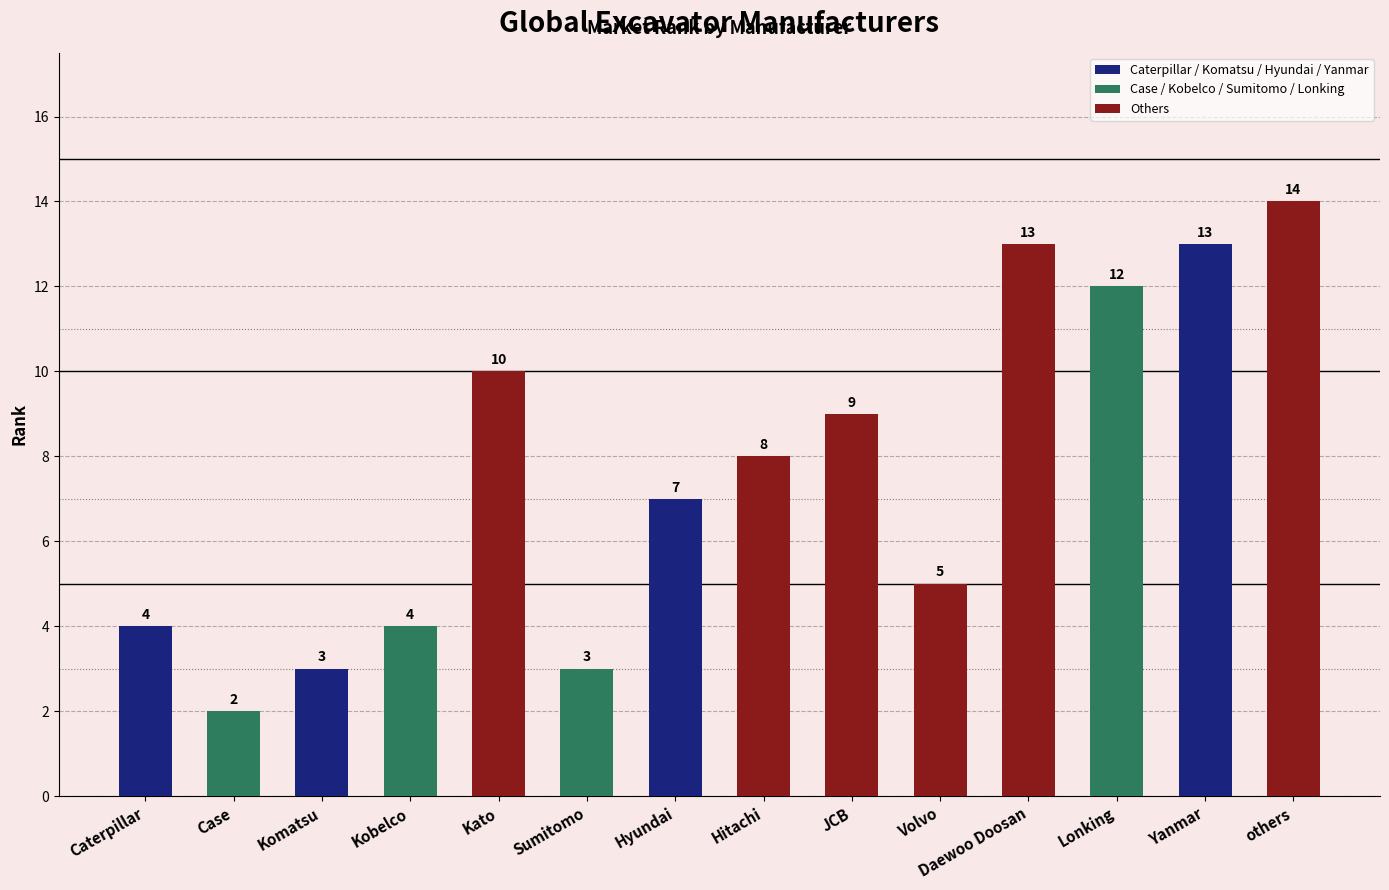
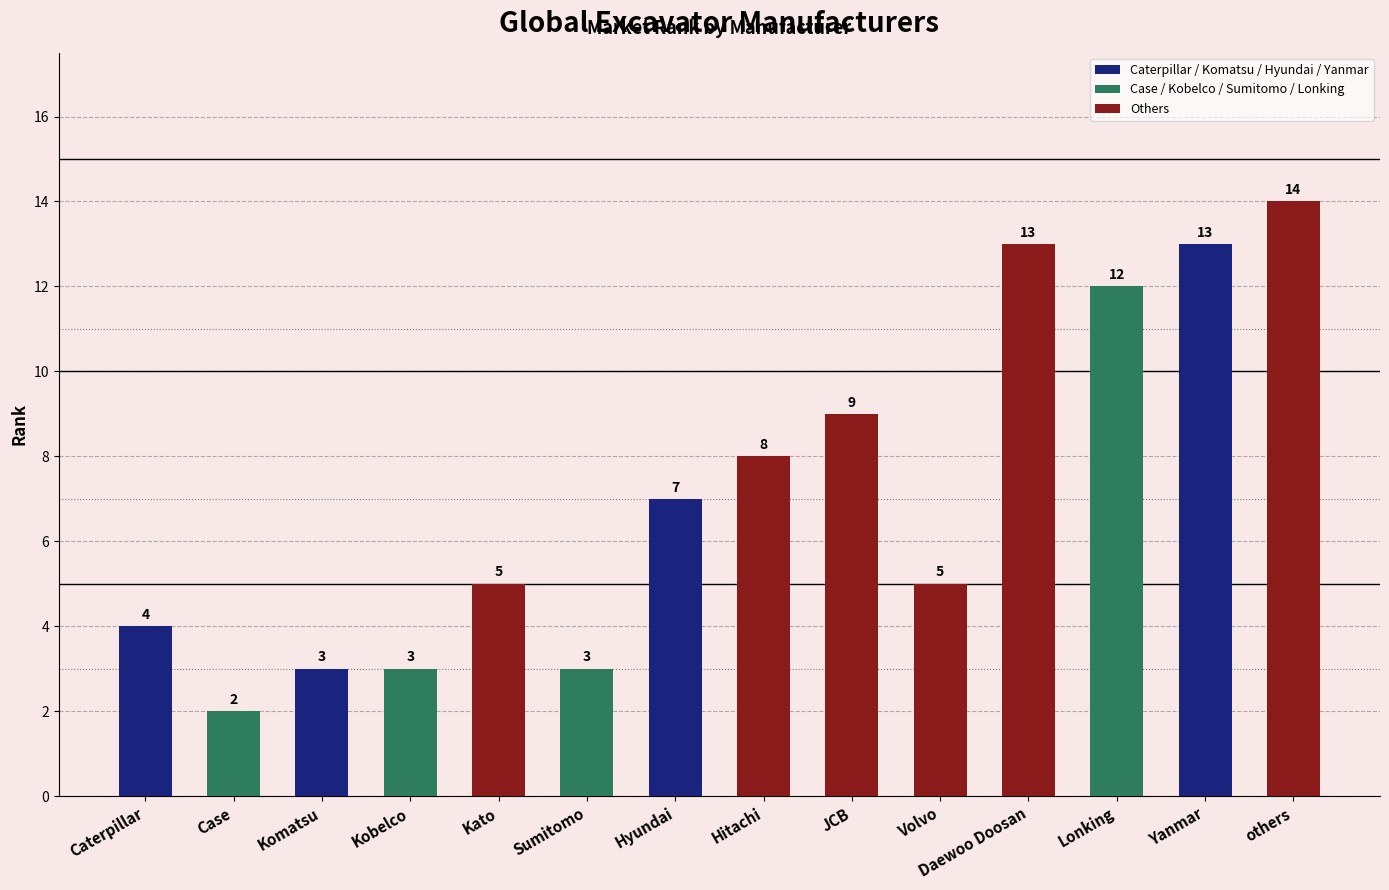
  {
    "Caterpillar": 4,
    "Case": 2,
    "Komatsu": 3,
-   "Kobelco": 4,
-   "Kato": 10,
+   "Kobelco": 3,
+   "Kato": 5,
    "Sumitomo": 3,
    "Hyundai": 7,
    "Hitachi": 8,
    "JCB": 9,
    "Volvo": 5,
    "Daewoo Doosan": 13,
    "Lonking": 12,
    "Yanmar": 13,
    "others": 14
  }
